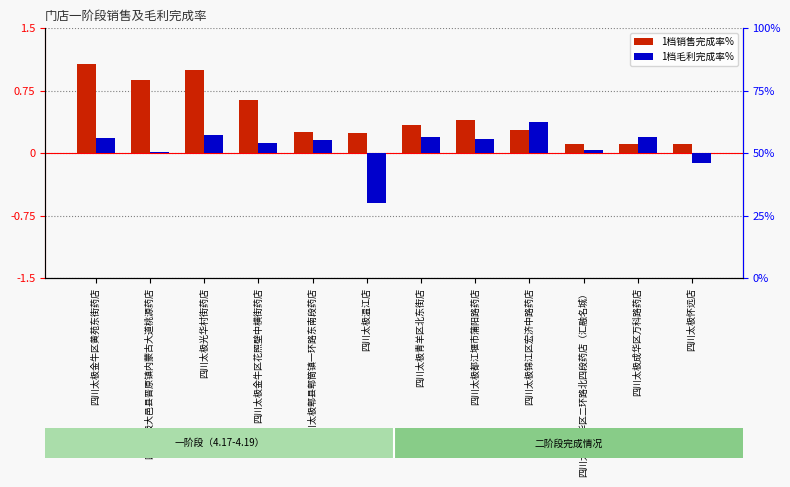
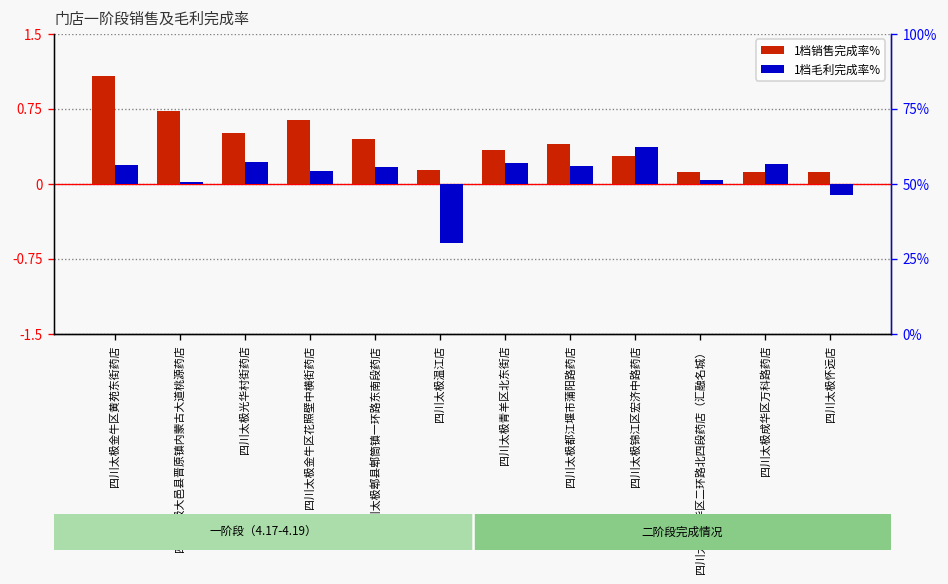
  {
    "1档销售完成率%": {
      "四川太极金牛区黄苑东街药店": 1.1,
-     "四川太极大邑县晋原镇内蒙古大道桃源药店": 0.9,
-     "四川太极光华村街药店": 1.0,
+     "四川太极大邑县晋原镇内蒙古大道桃源药店": 0.7,
+     "四川太极光华村街药店": 0.5,
      "四川太极金牛区花照壁中横街药店": 0.6,
-     "四川太极郫县郫筒镇一环路东南段药店": 0.3,
-     "四川太极温江店": 0.2,
+     "四川太极郫县郫筒镇一环路东南段药店": 0.4,
+     "四川太极温江店": 0.1,
      "四川太极青羊区北东街店": 0.3,
      "四川太极都江堰市蒲阳路药店": 0.4,
      "四川太极锦江区宏济中路药店": 0.3,
      "四川太极成华区二环路北四段药店（汇融名城）": 0.1,
      "四川太极成华区万科路药店": 0.1,
      "四川太极怀远店": 0.1
    }
  }
